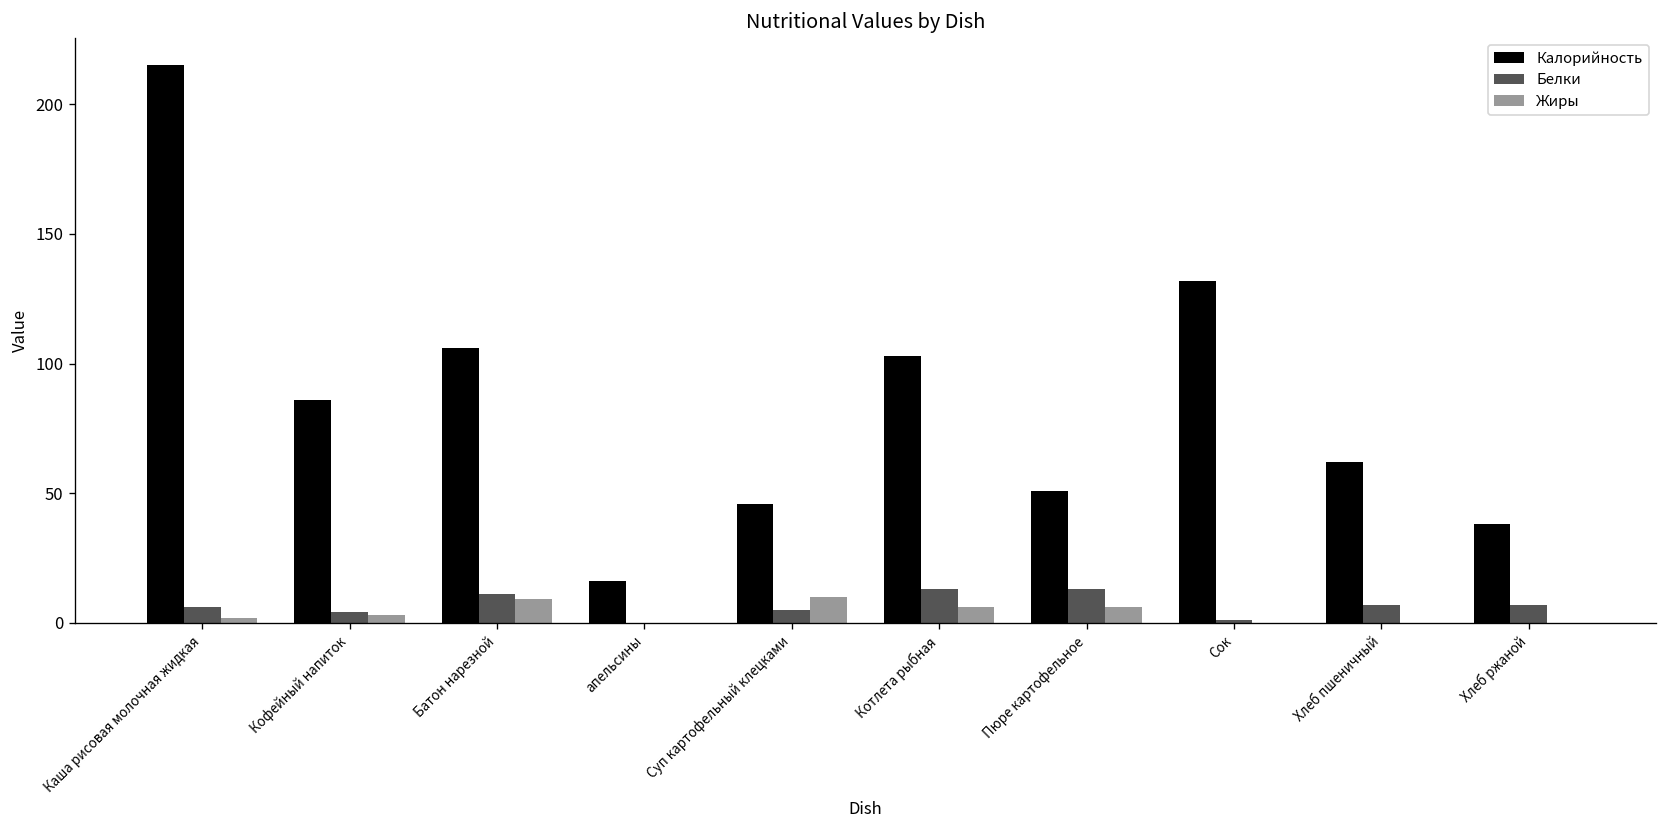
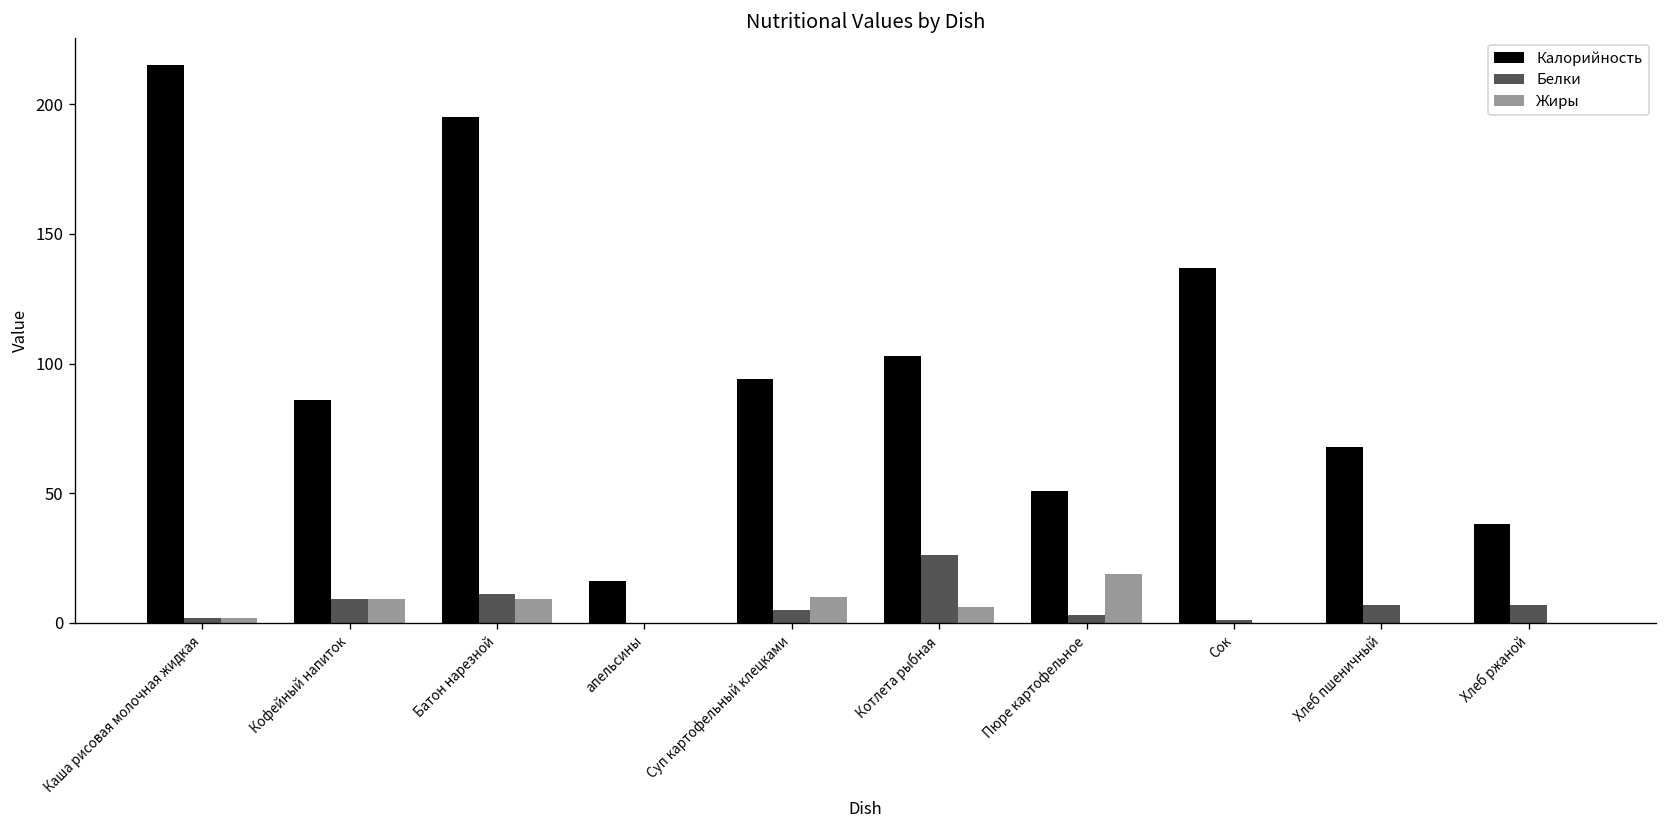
  {
    "Калорийность": {
      "Каша рисовая молочная жидкая": 215,
      "Кофейный напиток": 86,
-     "Батон нарезной": 106,
+     "Батон нарезной": 195,
      "апельсины": 16,
-     "Суп картофельный клецками": 46,
+     "Суп картофельный клецками": 94,
      "Котлета рыбная": 103,
      "Пюре картофельное": 51,
-     "Сок": 132,
-     "Хлеб пшеничный": 62,
+     "Сок": 137,
+     "Хлеб пшеничный": 68,
      "Хлеб ржаной": 38
    },
    "Белки": {
-     "Каша рисовая молочная жидкая": 6,
-     "Кофейный напиток": 4,
+     "Каша рисовая молочная жидкая": 2,
+     "Кофейный напиток": 9,
      "Батон нарезной": 11,
      "апельсины": 0,
      "Суп картофельный клецками": 5,
-     "Котлета рыбная": 13,
-     "Пюре картофельное": 13,
+     "Котлета рыбная": 26,
+     "Пюре картофельное": 3,
      "Хлеб пшеничный": 7,
      "Хлеб ржаной": 7
    },
    "Жиры": {
      "Каша рисовая молочная жидкая": 2,
-     "Кофейный напиток": 3,
+     "Кофейный напиток": 9,
      "Батон нарезной": 9,
      "апельсины": 0,
      "Суп картофельный клецками": 10,
      "Котлета рыбная": 6,
-     "Пюре картофельное": 6,
+     "Пюре картофельное": 19,
      "Сок": 0,
      "Хлеб пшеничный": 0,
      "Хлеб ржаной": 0
    }
  }
